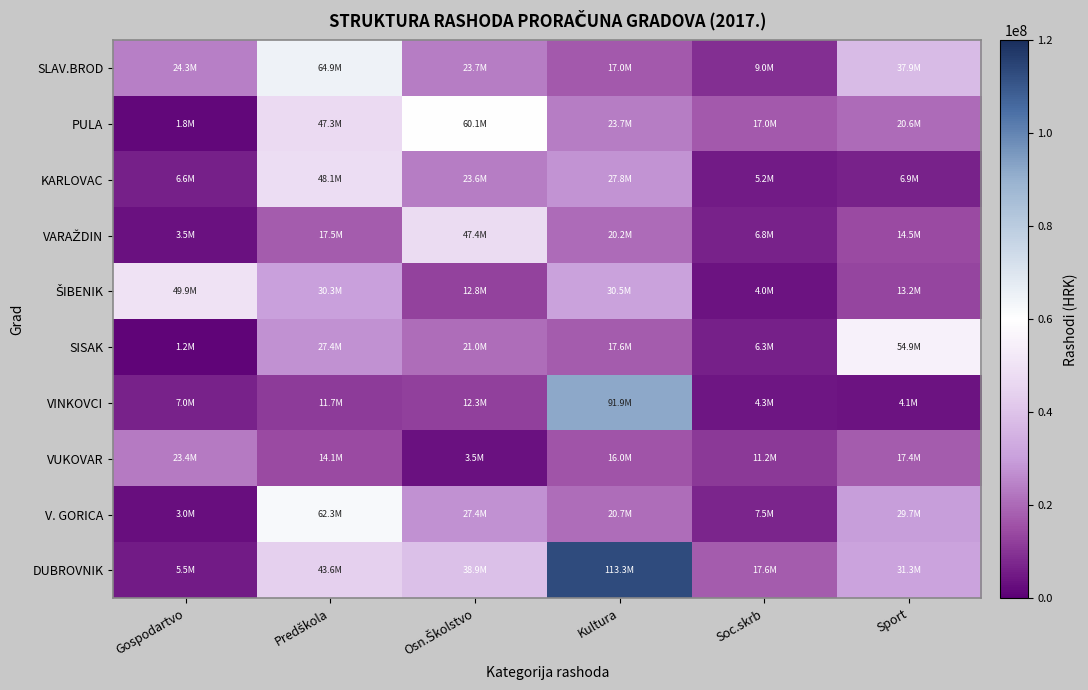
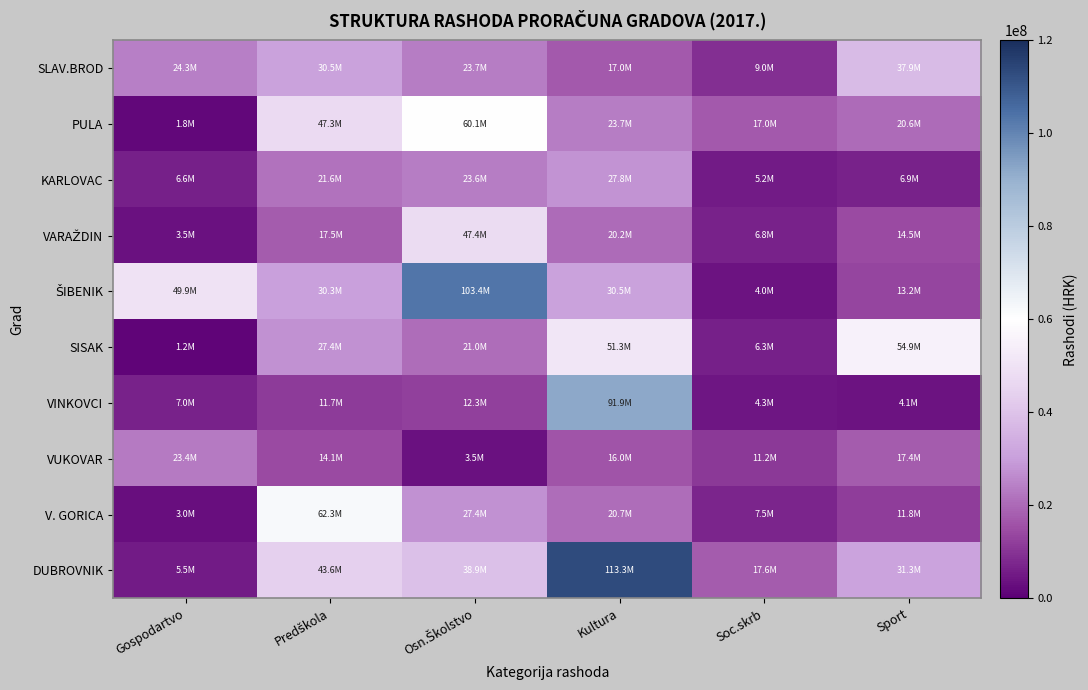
  {
    "SLAV.BROD": {
      "Gospodartvo": "24.3M",
-     "Predškola": "64.9M",
+     "Predškola": "30.5M",
      "Osn.Školstvo": "23.7M",
      "Kultura": "17.0M",
      "Soc.skrb": "9.0M",
      "Sport": "37.9M"
    },
    "PULA": {
      "Gospodartvo": "1.8M",
      "Predškola": "47.3M",
      "Osn.Školstvo": "60.1M",
      "Kultura": "23.7M",
      "Soc.skrb": "17.0M",
      "Sport": "20.6M"
    },
    "KARLOVAC": {
      "Gospodartvo": "6.6M",
-     "Predškola": "48.1M",
+     "Predškola": "21.6M",
      "Osn.Školstvo": "23.6M",
      "Kultura": "27.8M",
      "Soc.skrb": "5.2M",
      "Sport": "6.9M"
    },
    "VARAŽDIN": {
      "Gospodartvo": "3.5M",
      "Predškola": "17.5M",
      "Osn.Školstvo": "47.4M",
      "Kultura": "20.2M",
      "Soc.skrb": "6.8M",
      "Sport": "14.5M"
    },
    "ŠIBENIK": {
      "Gospodartvo": "49.9M",
      "Predškola": "30.3M",
-     "Osn.Školstvo": "12.8M",
+     "Osn.Školstvo": "103.4M",
      "Kultura": "30.5M",
      "Soc.skrb": "4.0M",
      "Sport": "13.2M"
    },
    "SISAK": {
      "Gospodartvo": "1.2M",
      "Predškola": "27.4M",
      "Osn.Školstvo": "21.0M",
-     "Kultura": "17.6M",
+     "Kultura": "51.3M",
      "Soc.skrb": "6.3M",
      "Sport": "54.9M"
    },
    "VINKOVCI": {
      "Gospodartvo": "7.0M",
      "Predškola": "11.7M",
      "Osn.Školstvo": "12.3M",
      "Kultura": "91.9M",
      "Soc.skrb": "4.3M",
      "Sport": "4.1M"
    },
    "VUKOVAR": {
      "Gospodartvo": "23.4M",
      "Predškola": "14.1M",
      "Osn.Školstvo": "3.5M",
      "Kultura": "16.0M",
      "Soc.skrb": "11.2M",
      "Sport": "17.4M"
    },
    "V. GORICA": {
      "Gospodartvo": "3.0M",
      "Predškola": "62.3M",
      "Osn.Školstvo": "27.4M",
      "Kultura": "20.7M",
      "Soc.skrb": "7.5M",
-     "Sport": "29.7M"
+     "Sport": "11.8M"
    },
    "DUBROVNIK": {
      "Gospodartvo": "5.5M",
      "Predškola": "43.6M",
      "Osn.Školstvo": "38.9M",
      "Kultura": "113.3M",
      "Soc.skrb": "17.6M",
      "Sport": "31.3M"
    }
  }
